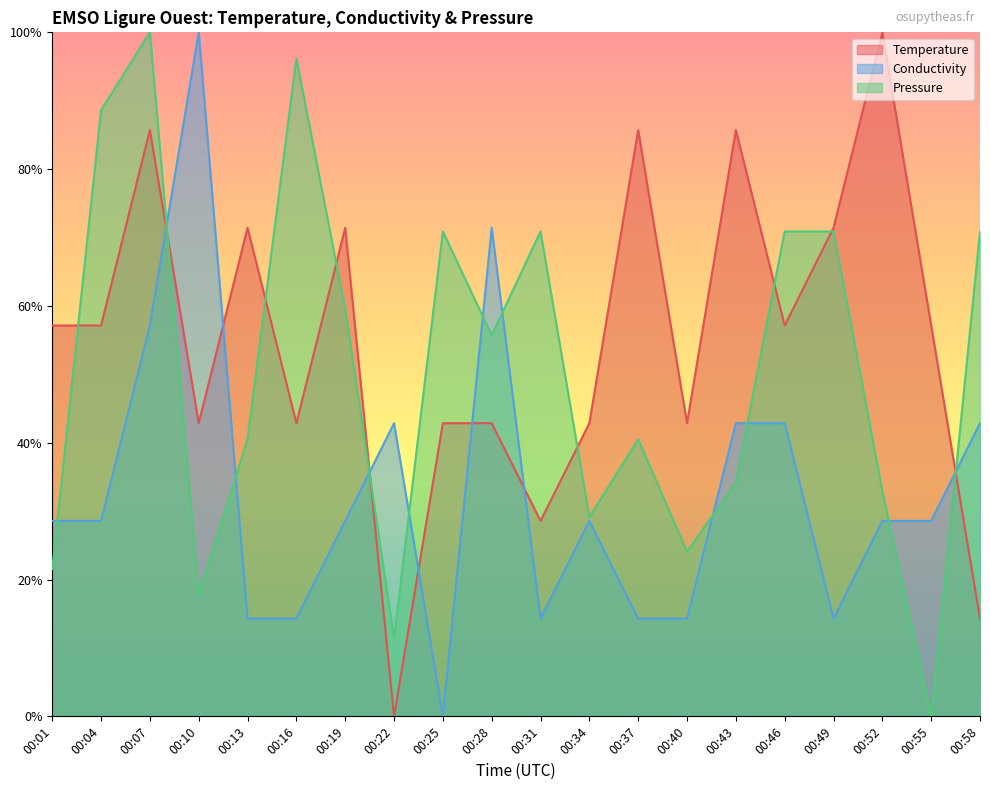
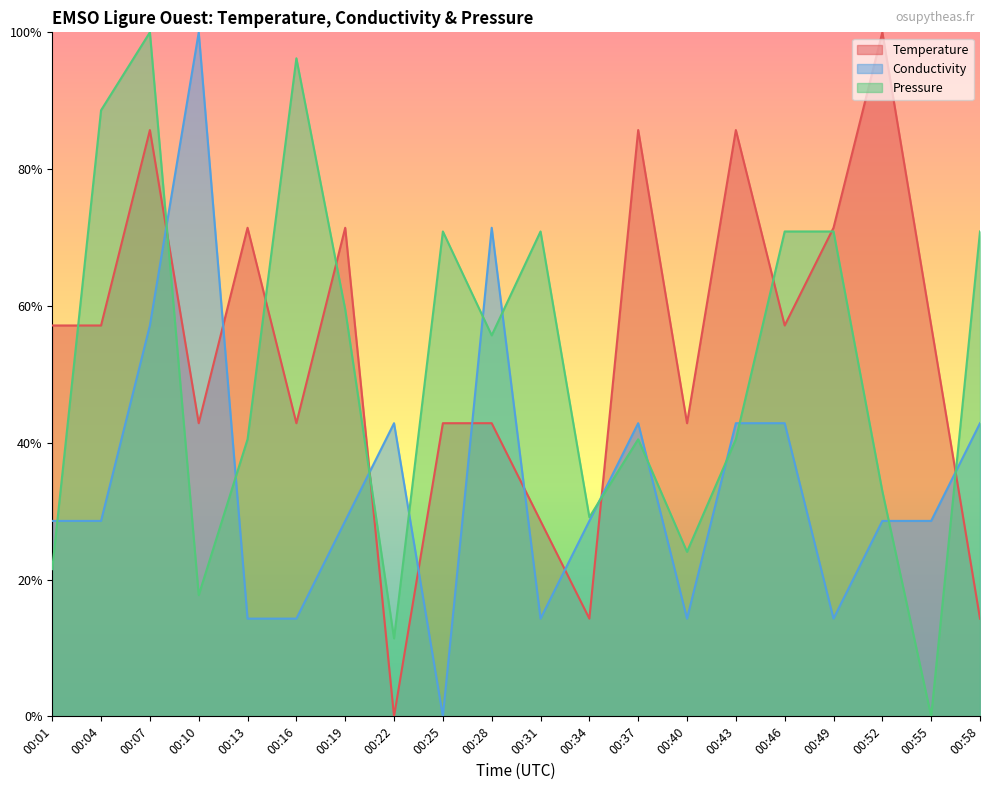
  {
    "Temperature": {
      "00:01": "57%",
      "00:04": "57%",
      "00:07": "86%",
      "00:10": "43%",
      "00:13": "71%",
      "00:16": "43%",
      "00:19": "71%",
      "00:22": "0%",
      "00:25": "43%",
      "00:28": "43%",
      "00:31": "29%",
-     "00:34": "43%",
+     "00:34": "14%",
      "00:37": "86%",
      "00:40": "43%",
      "00:43": "86%",
      "00:46": "57%",
      "00:49": "71%",
      "00:52": "100%",
      "00:55": "57%",
      "00:58": "14%"
    },
    "Conductivity": {
      "00:01": "29%",
      "00:04": "29%",
      "00:07": "57%",
      "00:10": "100%",
      "00:13": "14%",
      "00:16": "14%",
      "00:19": "29%",
      "00:22": "43%",
      "00:25": "0%",
      "00:28": "71%",
      "00:31": "14%",
      "00:34": "29%",
-     "00:37": "14%",
+     "00:37": "43%",
      "00:40": "14%",
      "00:43": "43%",
      "00:46": "43%",
      "00:49": "14%",
      "00:52": "29%",
      "00:55": "29%",
      "00:58": "43%"
    },
    "Pressure": {
      "00:01": "22%",
      "00:04": "89%",
      "00:07": "100%",
      "00:10": "18%",
      "00:13": "41%",
      "00:16": "96%",
      "00:19": "59%",
      "00:22": "11%",
      "00:25": "71%",
      "00:28": "56%",
      "00:31": "71%",
      "00:34": "29%",
      "00:37": "41%",
      "00:40": "24%",
-     "00:43": "34%",
+     "00:43": "41%",
      "00:46": "71%",
      "00:49": "71%",
      "00:52": "33%",
      "00:55": "0%",
      "00:58": "71%"
    }
  }
